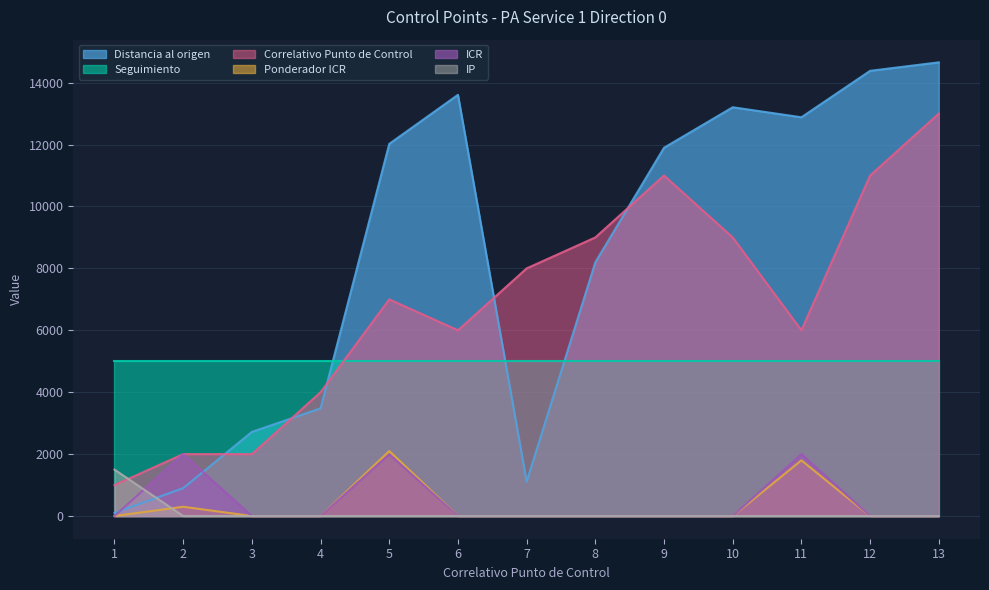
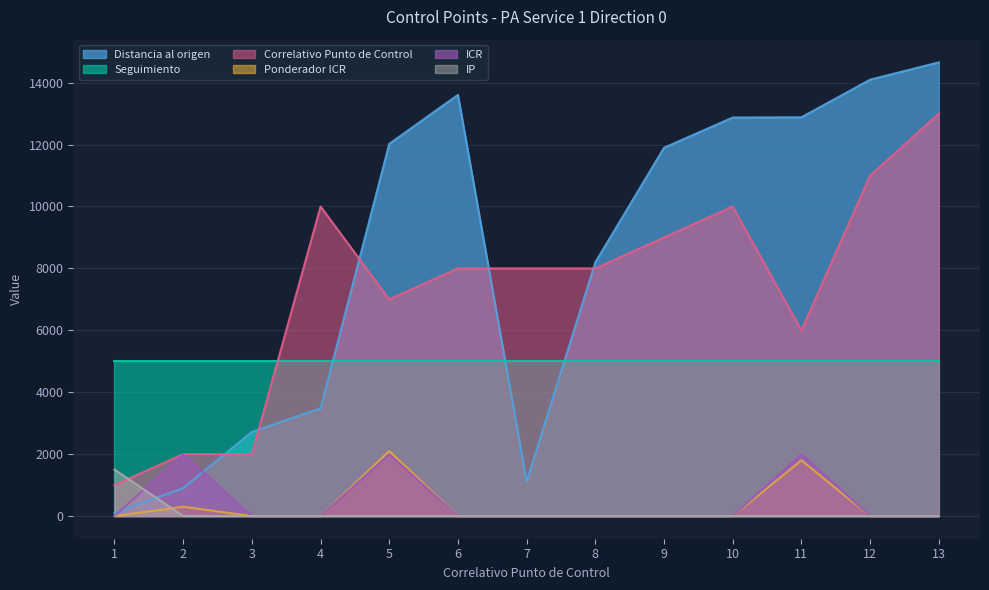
  {
    "Distancia al origen": {
      "1": 100,
      "2": 900,
      "3": 2700,
      "4": 3500,
      "5": 12000,
      "6": 13600,
      "7": 1100,
      "8": 8200,
      "9": 11900,
-     "10": 13200,
+     "10": 12900,
      "11": 12900,
-     "12": 14400,
+     "12": 14100,
      "13": 14700
    },
    "Seguimiento": {
      "1": 5000,
      "2": 5000,
      "3": 5000,
      "4": 5000,
      "5": 5000,
      "6": 5000,
      "7": 5000,
      "8": 5000,
      "9": 5000,
      "10": 5000,
      "11": 5000,
      "12": 5000,
      "13": 5000
    },
    "Correlativo Punto de Control": {
      "1": 1000,
      "3": 2000,
-     "4": 4000,
+     "4": 10000,
      "5": 7000,
-     "6": 6000,
+     "6": 8000,
      "7": 8000,
-     "8": 9000,
-     "9": 11000,
-     "10": 9000,
+     "8": 8000,
+     "9": 9000,
+     "10": 10000,
      "11": 6000,
      "12": 11000,
      "13": 13000
    },
    "Ponderador ICR": {
      "2": 300,
      "5": 2100,
      "11": 1800
    },
    "ICR": {
      "5": 2000,
      "11": 2000
    },
    "IP": {
      "1": 1500,
      "2": 0,
      "5": 0,
      "11": 0
    }
  }
